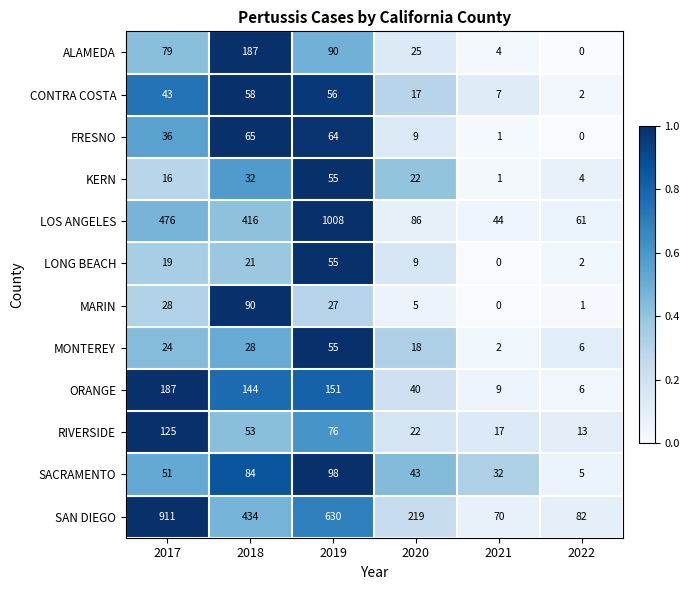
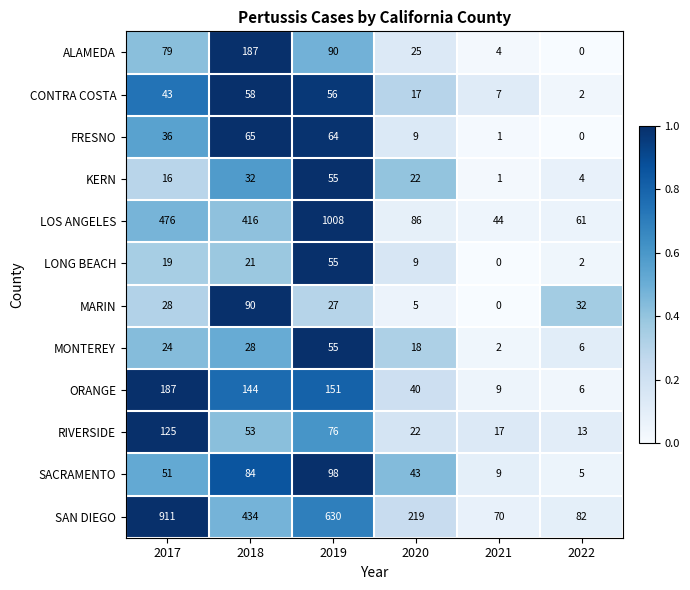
  {
    "ALAMEDA": {
      "2017": 79,
      "2018": 187,
      "2019": 90,
      "2020": 25,
      "2021": 4,
      "2022": 0
    },
    "CONTRA COSTA": {
      "2017": 43,
      "2018": 58,
      "2019": 56,
      "2020": 17,
      "2021": 7,
      "2022": 2
    },
    "FRESNO": {
      "2017": 36,
      "2018": 65,
      "2019": 64,
      "2020": 9,
      "2021": 1,
      "2022": 0
    },
    "KERN": {
      "2017": 16,
      "2018": 32,
      "2019": 55,
      "2020": 22,
      "2021": 1,
      "2022": 4
    },
    "LOS ANGELES": {
      "2017": 476,
      "2018": 416,
      "2019": 1008,
      "2020": 86,
      "2021": 44,
      "2022": 61
    },
    "LONG BEACH": {
      "2017": 19,
      "2018": 21,
      "2019": 55,
      "2020": 9,
      "2021": 0,
      "2022": 2
    },
    "MARIN": {
      "2017": 28,
      "2018": 90,
      "2019": 27,
      "2020": 5,
      "2021": 0,
-     "2022": 1
+     "2022": 32
    },
    "MONTEREY": {
      "2017": 24,
      "2018": 28,
      "2019": 55,
      "2020": 18,
      "2021": 2,
      "2022": 6
    },
    "ORANGE": {
      "2017": 187,
      "2018": 144,
      "2019": 151,
      "2020": 40,
      "2021": 9,
      "2022": 6
    },
    "RIVERSIDE": {
      "2017": 125,
      "2018": 53,
      "2019": 76,
      "2020": 22,
      "2021": 17,
      "2022": 13
    },
    "SACRAMENTO": {
      "2017": 51,
      "2018": 84,
      "2019": 98,
      "2020": 43,
-     "2021": 32,
+     "2021": 9,
      "2022": 5
    },
    "SAN DIEGO": {
      "2017": 911,
      "2018": 434,
      "2019": 630,
      "2020": 219,
      "2021": 70,
      "2022": 82
    }
  }
